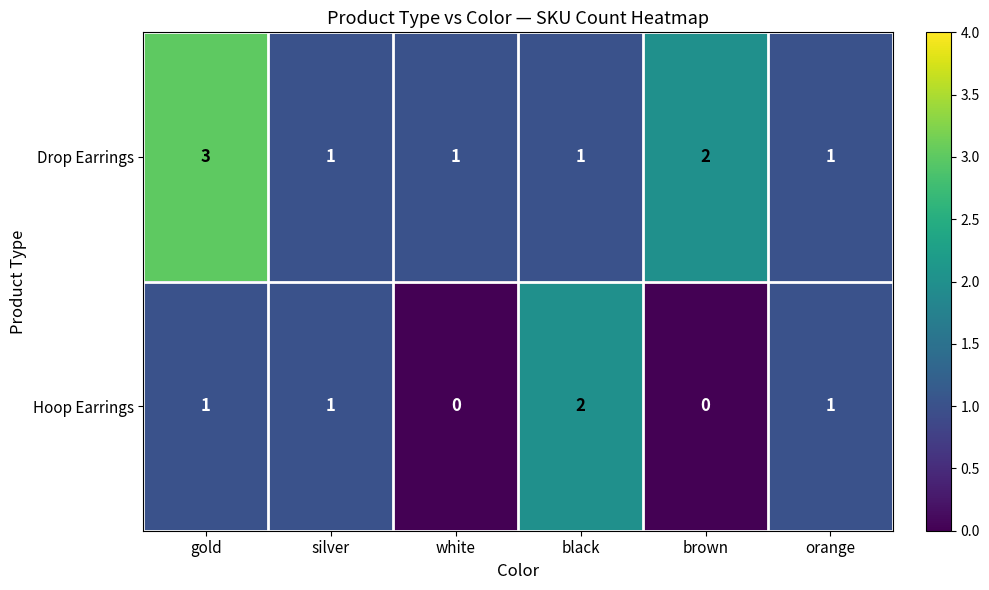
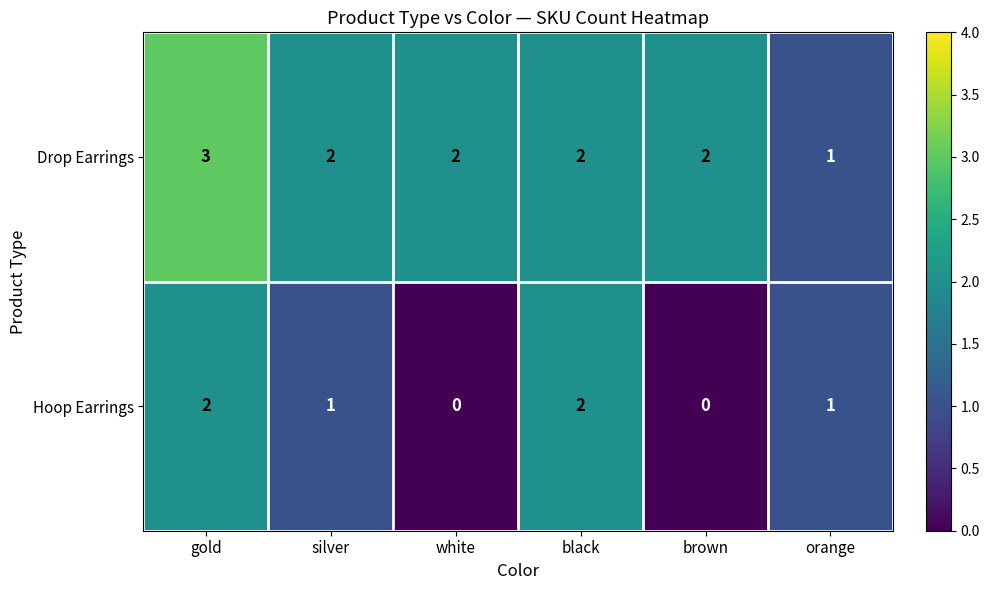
  {
    "Drop Earrings": {
      "gold": 3,
-     "silver": 1,
-     "white": 1,
-     "black": 1,
+     "silver": 2,
+     "white": 2,
+     "black": 2,
      "brown": 2,
      "orange": 1
    },
    "Hoop Earrings": {
-     "gold": 1,
+     "gold": 2,
      "silver": 1,
      "white": 0,
      "black": 2,
      "brown": 0,
      "orange": 1
    }
  }
